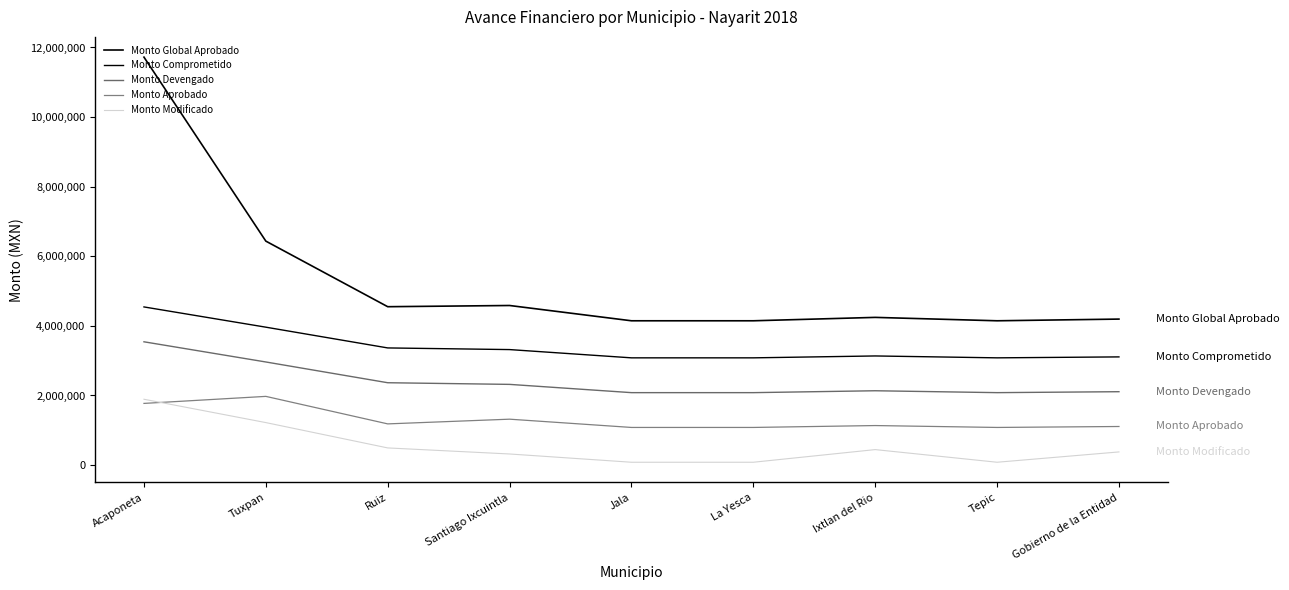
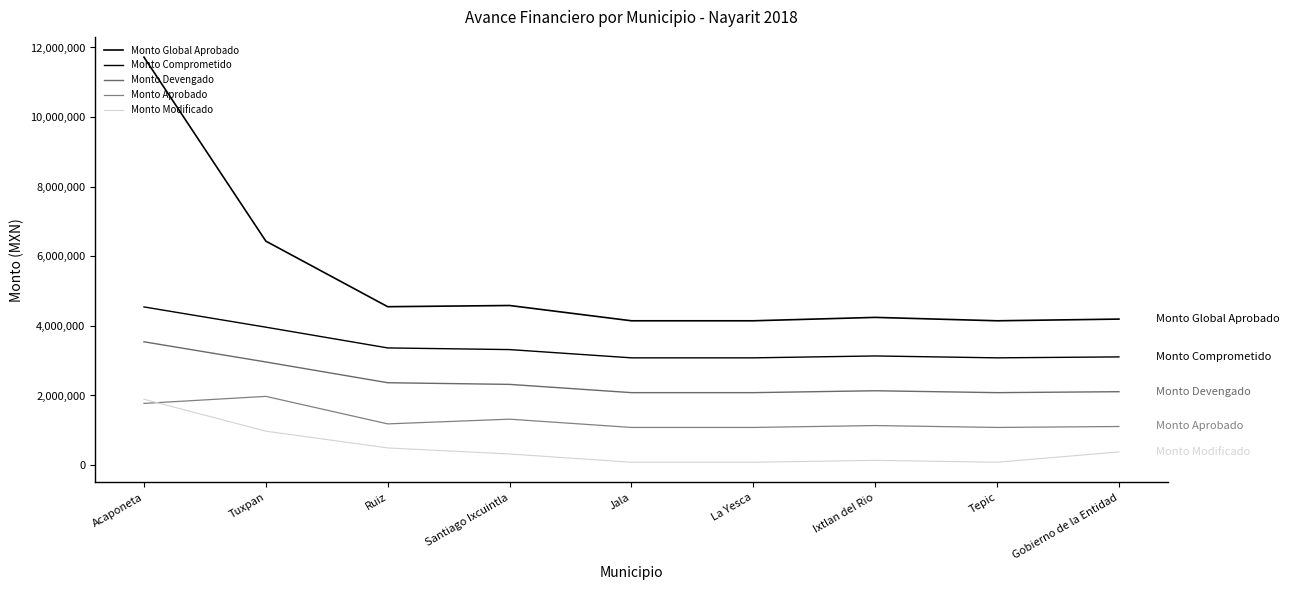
  {
    "Monto Modificado": {
      "Acaponeta": "1,900,000",
-     "Tuxpan": "1,200,000",
+     "Tuxpan": "1,000,000",
      "Ruiz": "500,000",
      "Santiago Ixcuintla": "300,000",
      "Jala": "100,000",
      "La Yesca": "100,000",
-     "Ixtlan del Rio": "400,000",
+     "Ixtlan del Rio": "100,000",
      "Tepic": "100,000",
      "Gobierno de la Entidad": "400,000"
    }
  }
